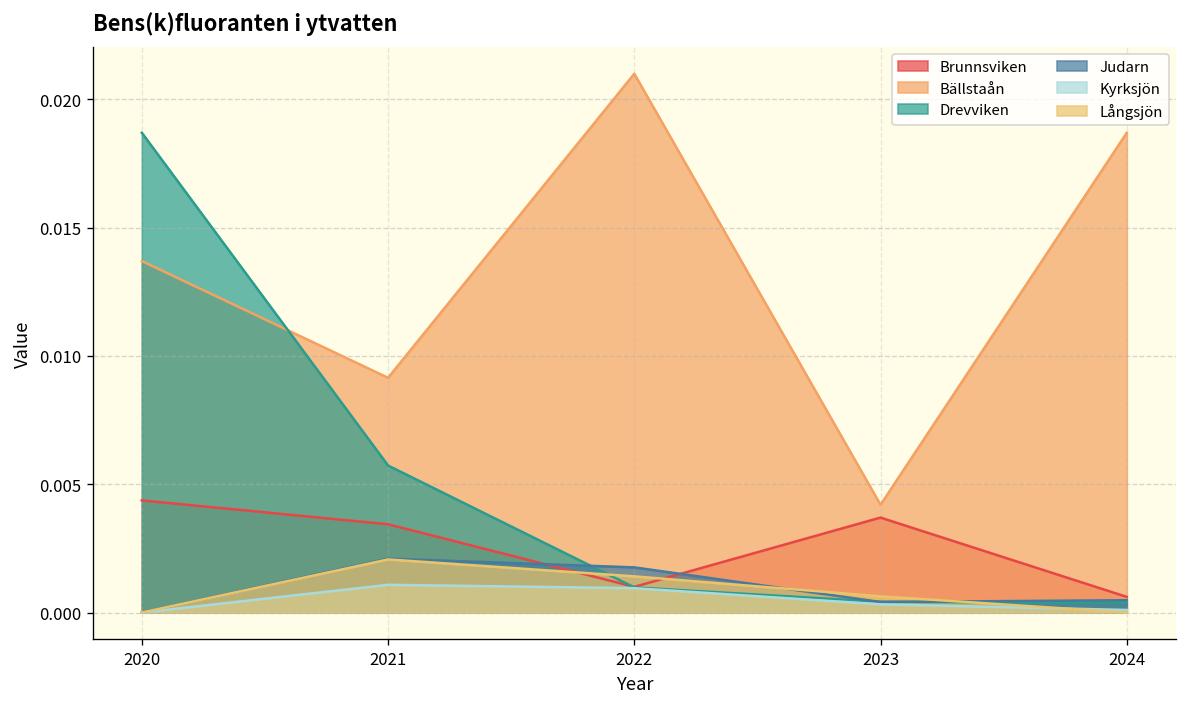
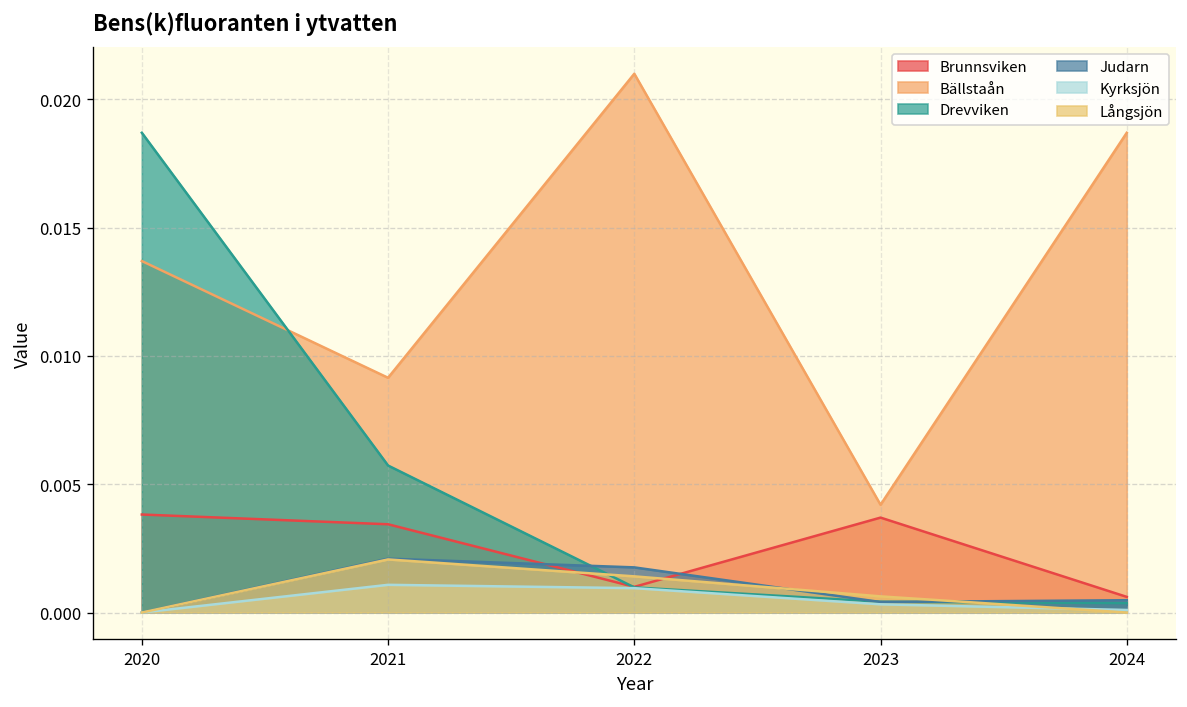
  {
    "Brunnsviken": {
-     "2020": 0.0044,
+     "2020": 0.0038,
      "2021": 0.0034,
      "2023": 0.0037,
      "2024": 0.0006
    },
    "Kyrksjön": {
      "2021": 0.0011
    }
  }
